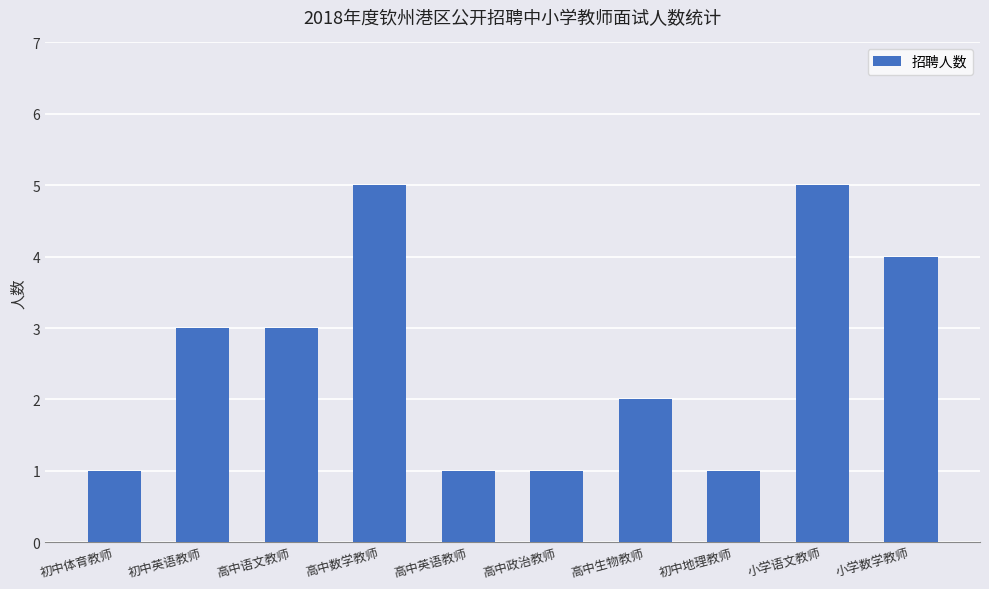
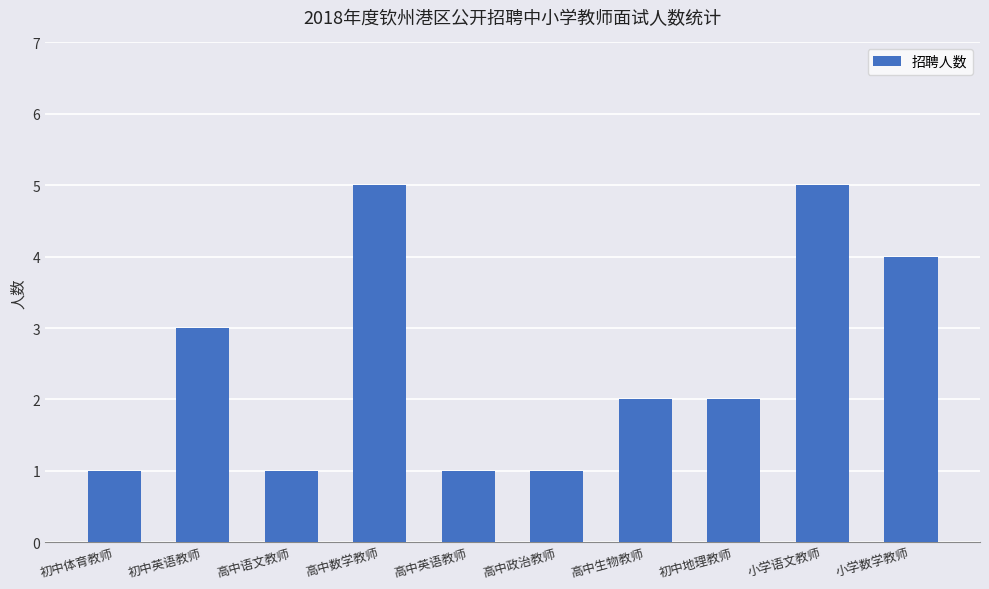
  {
    "初中体育教师": 1,
    "初中英语教师": 3,
-   "高中语文教师": 3,
+   "高中语文教师": 1,
    "高中数学教师": 5,
    "高中英语教师": 1,
    "高中政治教师": 1,
    "高中生物教师": 2,
-   "初中地理教师": 1,
+   "初中地理教师": 2,
    "小学语文教师": 5,
    "小学数学教师": 4
  }
